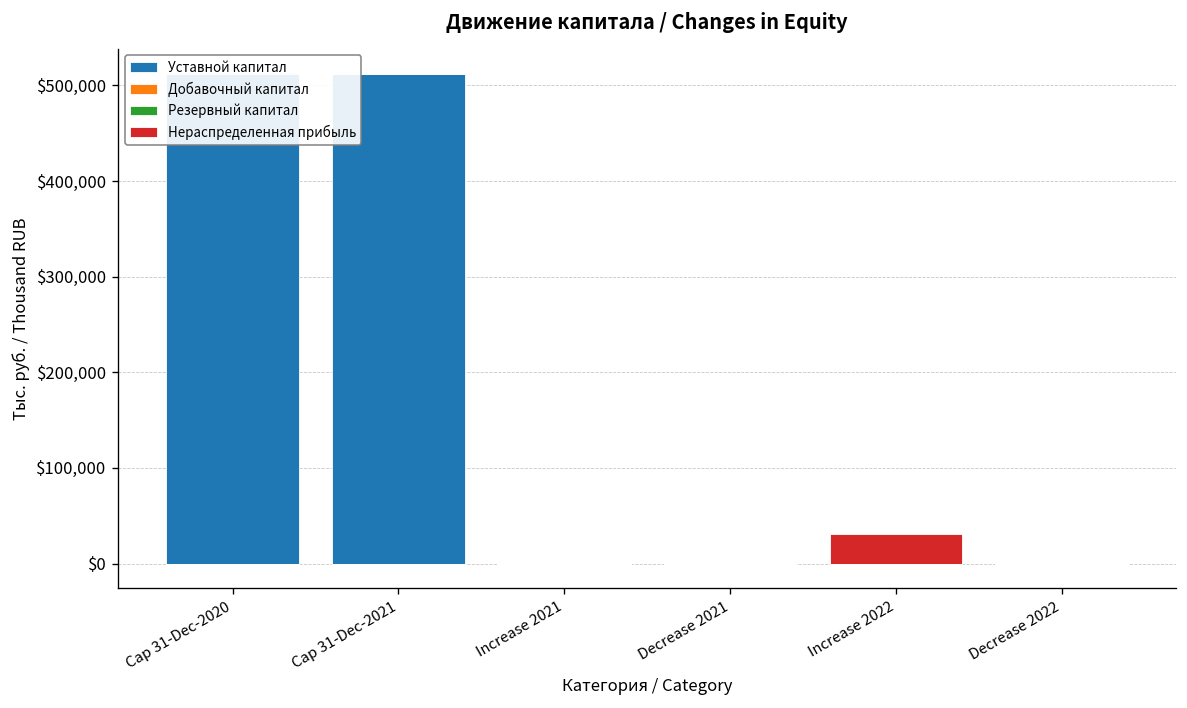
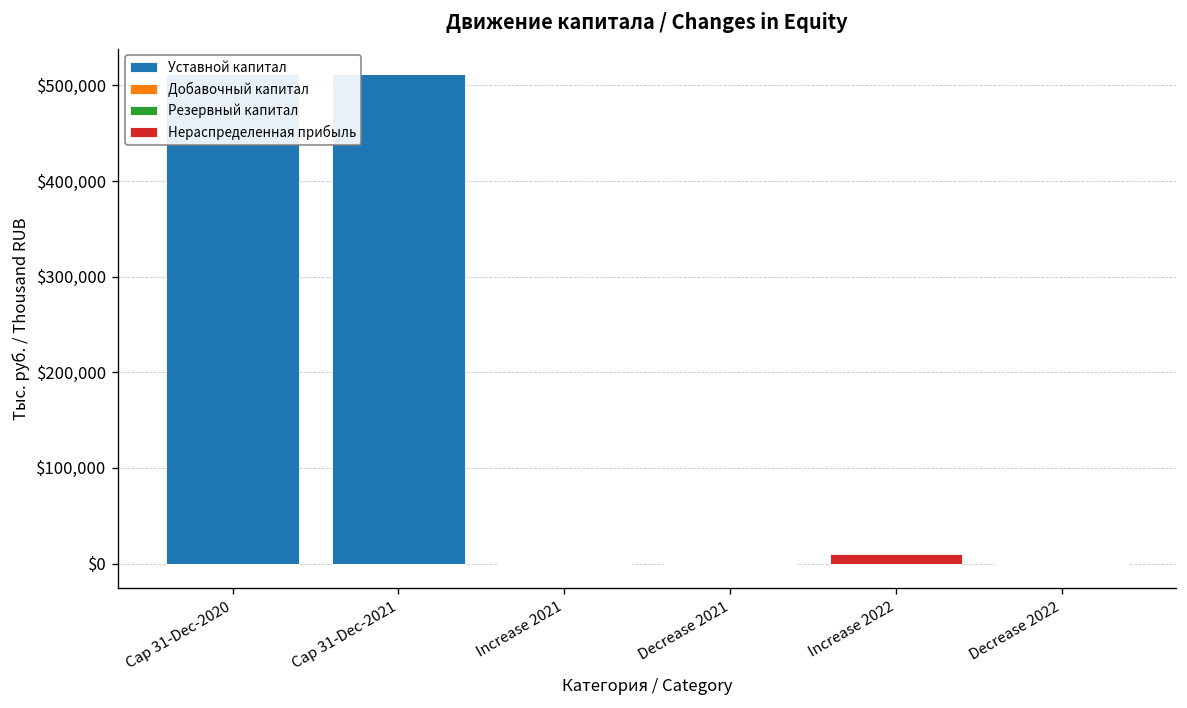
  {
    "Добавочный капитал": {
      "Cap 31-Dec-2021": "$510,000",
      "Increase 2021": "$0",
      "Decrease 2021": "$0",
      "Increase 2022": "$0",
      "Decrease 2022": "$0"
    },
    "Резервный капитал": {
      "Increase 2021": "$0",
      "Decrease 2021": "$0",
      "Increase 2022": "$0",
      "Decrease 2022": "$0"
    },
    "Нераспределенная прибыль": {
      "Cap 31-Dec-2021": "$0",
      "Increase 2021": "$0",
      "Decrease 2021": "$0",
-     "Increase 2022": "$30,000",
+     "Increase 2022": "$10,000",
      "Decrease 2022": "$0"
    }
  }
